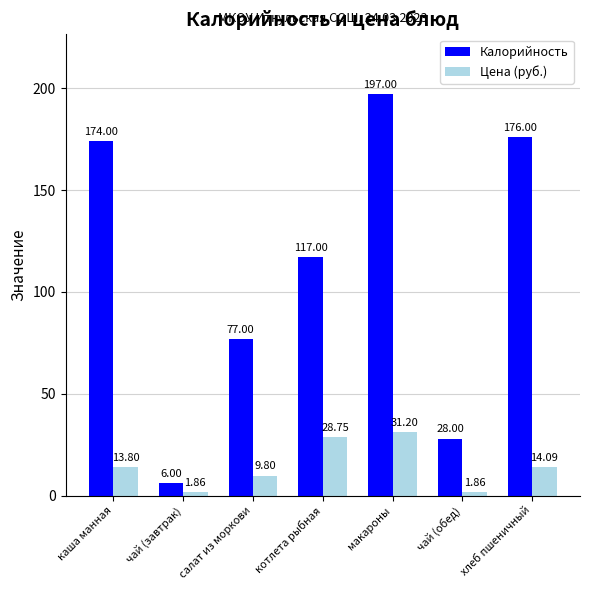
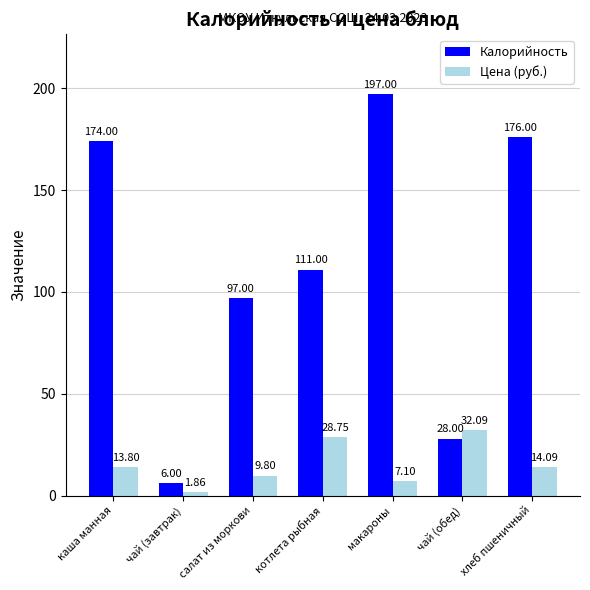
  {
    "Калорийность": {
      "каша манная": 174.00,
      "чай (завтрак)": 6.00,
-     "салат из моркови": 77.00,
-     "котлета рыбная": 117.00,
+     "салат из моркови": 97.00,
+     "котлета рыбная": 111.00,
      "макароны": 197.00,
      "чай (обед)": 28.00,
      "хлеб пшеничный": 176.00
    },
    "Цена (руб.)": {
      "каша манная": 13.80,
      "чай (завтрак)": 1.86,
      "салат из моркови": 9.80,
      "котлета рыбная": 28.75,
-     "макароны": 31.20,
-     "чай (обед)": 1.86,
+     "макароны": 7.10,
+     "чай (обед)": 32.09,
      "хлеб пшеничный": 14.09
    }
  }
